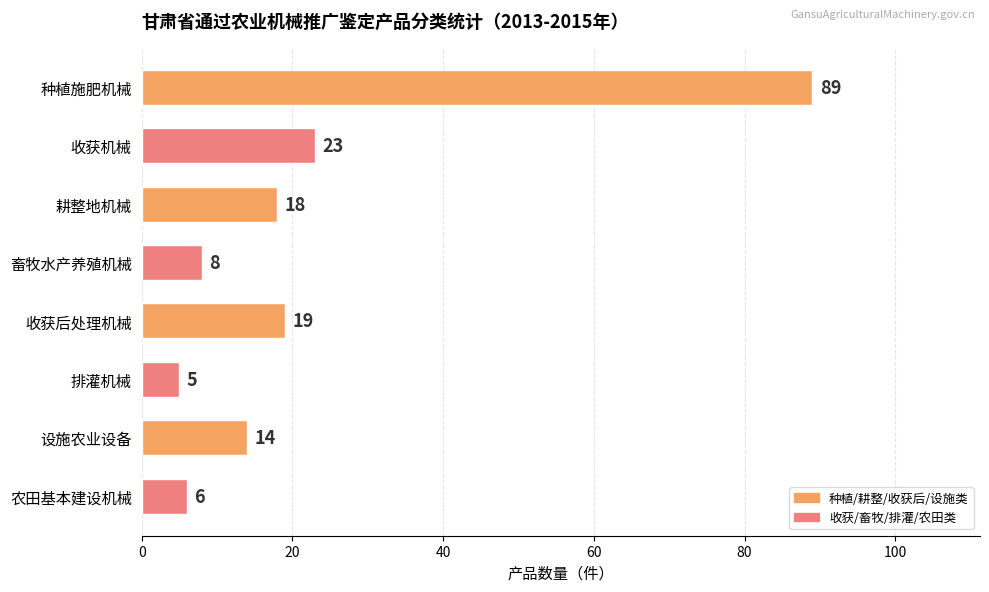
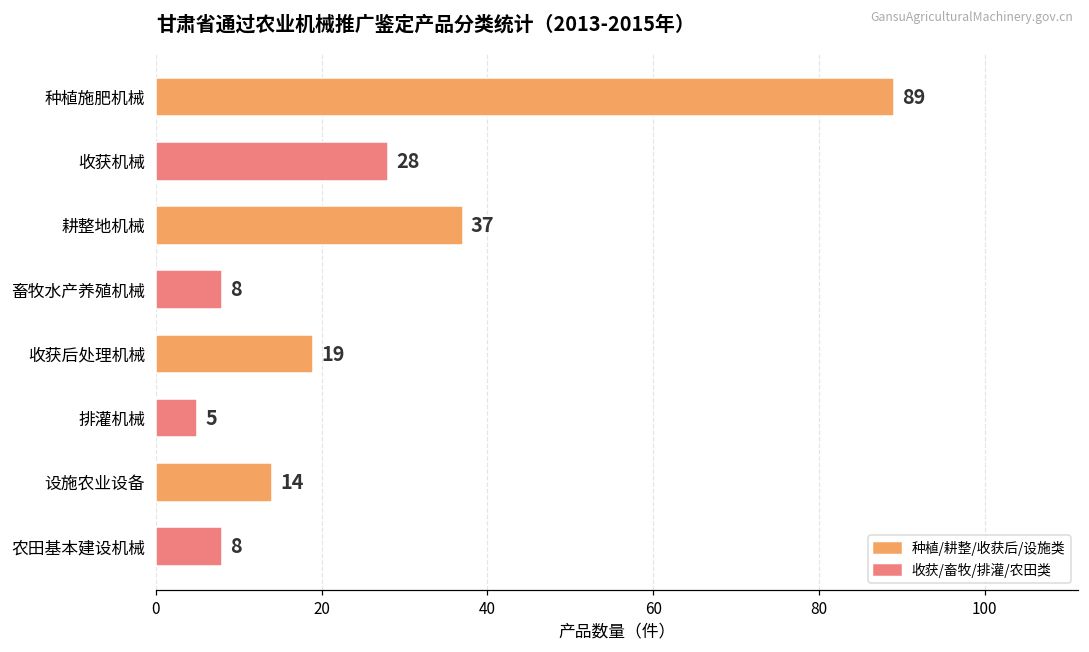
  {
    "种植施肥机械": 89,
-   "收获机械": 23,
-   "耕整地机械": 18,
+   "收获机械": 28,
+   "耕整地机械": 37,
    "畜牧水产养殖机械": 8,
    "收获后处理机械": 19,
    "排灌机械": 5,
    "设施农业设备": 14,
-   "农田基本建设机械": 6
+   "农田基本建设机械": 8
  }
